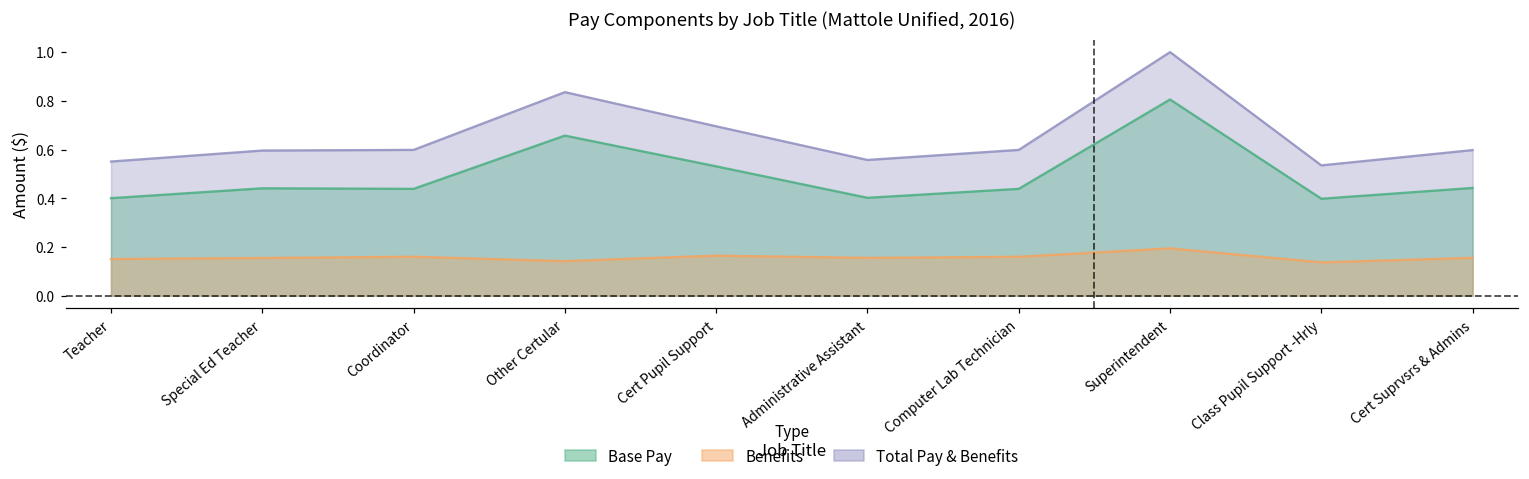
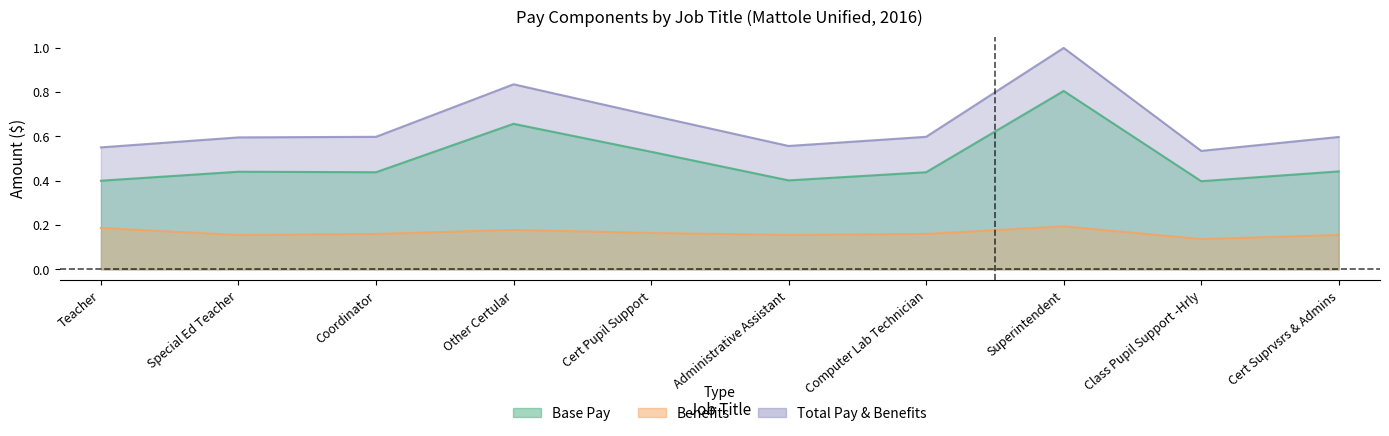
  {
    "Benefits": {
-     "Teacher": 0.15,
+     "Teacher": 0.19,
      "Special Ed Teacher": 0.15,
      "Coordinator": 0.16,
-     "Other Certular": 0.14,
+     "Other Certular": 0.18,
      "Cert Pupil Support": 0.16,
      "Administrative Assistant": 0.16,
      "Computer Lab Technician": 0.16,
      "Superintendent": 0.19,
      "Class Pupil Support -Hrly": 0.14,
      "Cert Suprvsrs & Admins": 0.16
    }
  }
